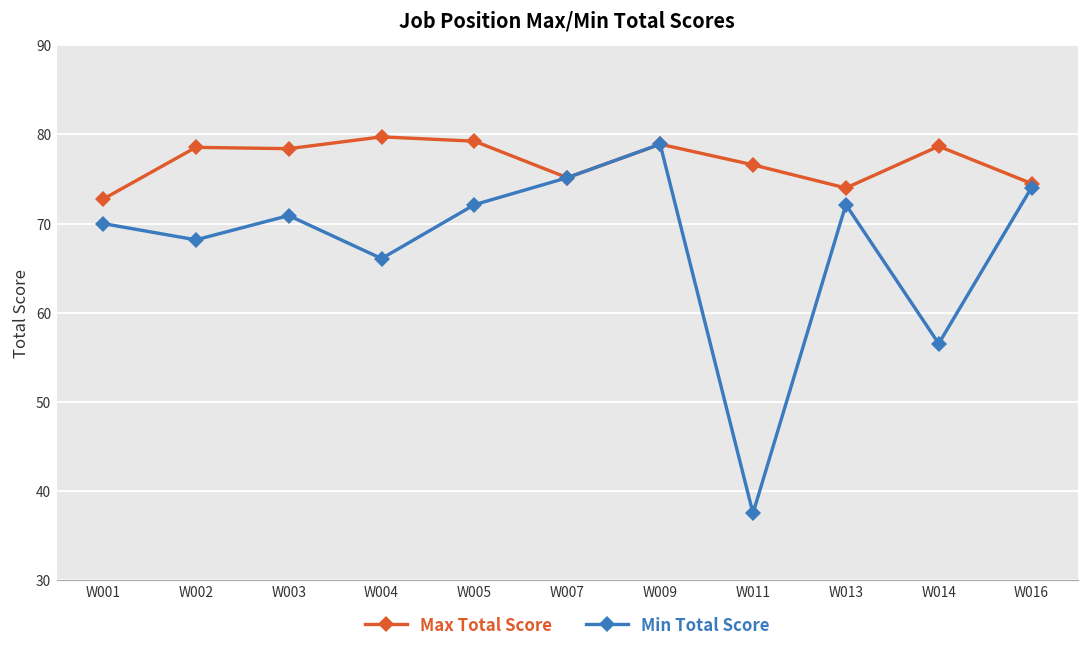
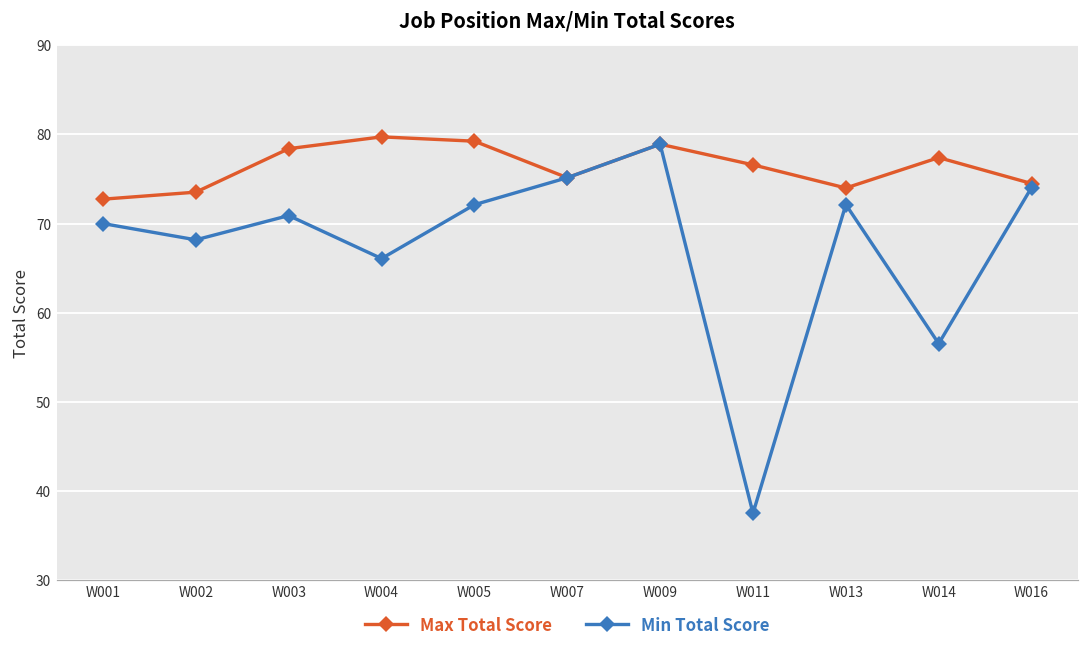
  {
    "Max Total Score": {
      "W001": 73,
-     "W002": 79,
+     "W002": 74,
      "W003": 78,
      "W004": 80,
      "W005": 79,
      "W011": 77,
      "W013": 74,
-     "W014": 79,
+     "W014": 77,
      "W016": 74
    },
    "Min Total Score": {
      "W001": 70,
      "W002": 68,
      "W003": 71,
      "W004": 66,
      "W005": 72,
      "W011": 37,
      "W013": 72,
      "W014": 57,
      "W016": 74
    }
  }
